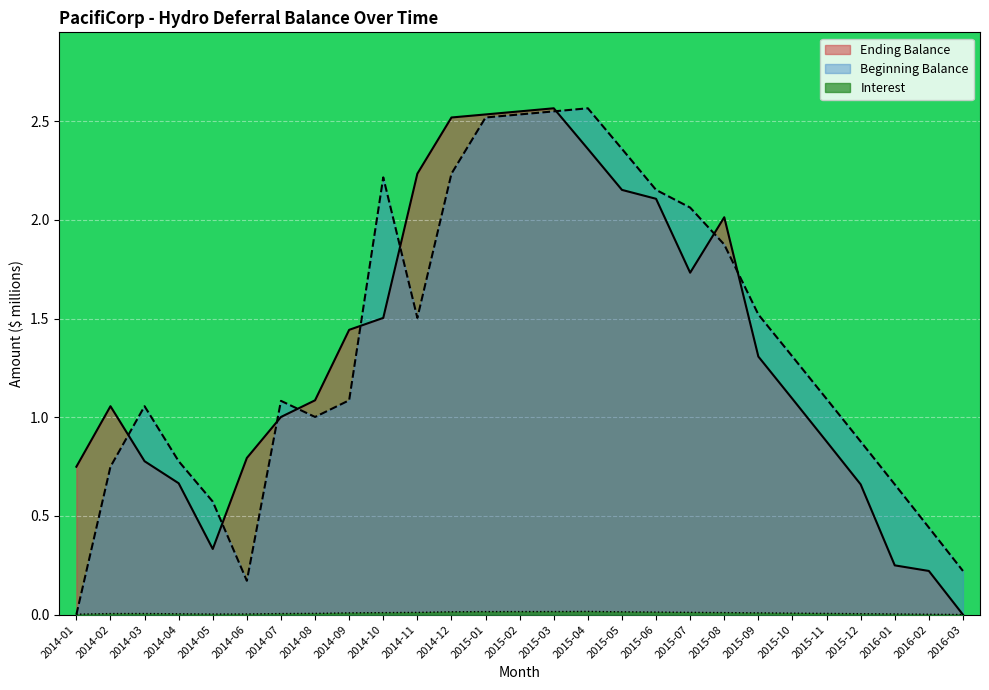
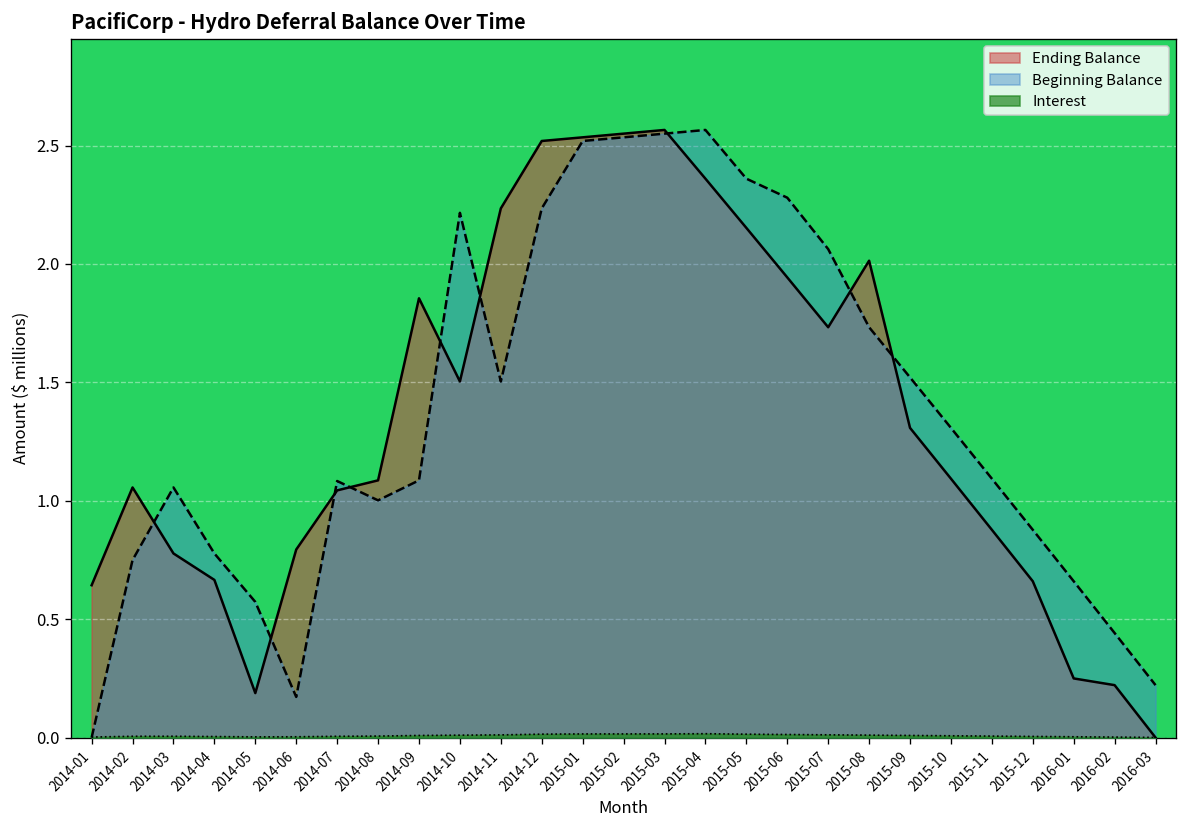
  {
    "Beginning Balance": {
      "2014-02": 0.75,
      "2014-03": 1.06,
      "2014-04": 0.78,
      "2014-05": 0.57,
      "2014-06": 0.17,
      "2014-07": 1.08,
      "2014-08": 1.00,
      "2014-09": 1.09,
      "2014-10": 2.22,
      "2014-11": 1.50,
      "2014-12": 2.23,
      "2015-01": 2.52,
      "2015-02": 2.53,
      "2015-03": 2.55,
      "2015-04": 2.57,
      "2015-05": 2.36,
-     "2015-06": 2.15,
+     "2015-06": 2.28,
      "2015-07": 2.06,
-     "2015-08": 1.88,
+     "2015-08": 1.73,
      "2015-09": 1.52,
      "2015-10": 1.31,
      "2015-11": 1.09,
      "2015-12": 0.88,
      "2016-01": 0.66,
      "2016-02": 0.44,
      "2016-03": 0.22
    },
    "Ending Balance": {
-     "2014-01": 0.75,
+     "2014-01": 0.64,
      "2014-02": 1.06,
      "2014-03": 0.78,
      "2014-04": 0.67,
-     "2014-05": 0.33,
+     "2014-05": 0.19,
      "2014-06": 0.79,
-     "2014-07": 1.00,
+     "2014-07": 1.04,
      "2014-08": 1.09,
-     "2014-09": 1.44,
+     "2014-09": 1.86,
      "2014-10": 1.50,
      "2014-11": 2.23,
      "2014-12": 2.52,
      "2015-01": 2.53,
      "2015-02": 2.55,
      "2015-03": 2.57,
      "2015-04": 2.36,
      "2015-05": 2.15,
-     "2015-06": 2.11,
+     "2015-06": 1.94,
      "2015-07": 1.73,
      "2015-08": 2.01,
      "2015-09": 1.31,
      "2015-10": 1.09,
      "2015-11": 0.88,
      "2015-12": 0.66,
      "2016-01": 0.25,
      "2016-02": 0.22
    },
    "Interest": {
      "2014-02": 0.01,
      "2014-03": 0.01,
      "2014-04": 0.00,
      "2014-05": 0.00,
      "2014-06": 0.00,
      "2014-07": 0.01,
      "2014-08": 0.01,
      "2014-09": 0.01,
      "2014-10": 0.01,
      "2014-11": 0.01,
      "2014-12": 0.01,
      "2015-01": 0.02,
      "2015-02": 0.02,
      "2015-03": 0.02,
      "2015-04": 0.02,
      "2015-05": 0.01,
      "2015-06": 0.01,
      "2015-07": 0.01,
      "2015-08": 0.01,
      "2015-09": 0.01,
      "2015-10": 0.01,
      "2015-11": 0.01,
      "2015-12": 0.00,
      "2016-01": 0.00,
      "2016-02": 0.00
    }
  }
